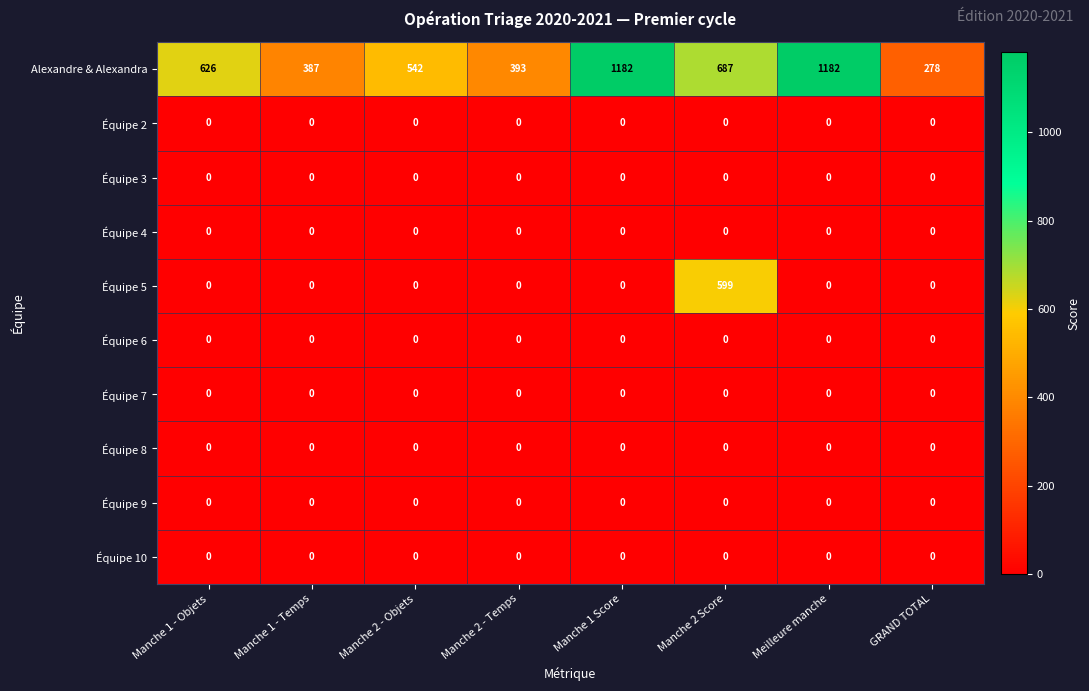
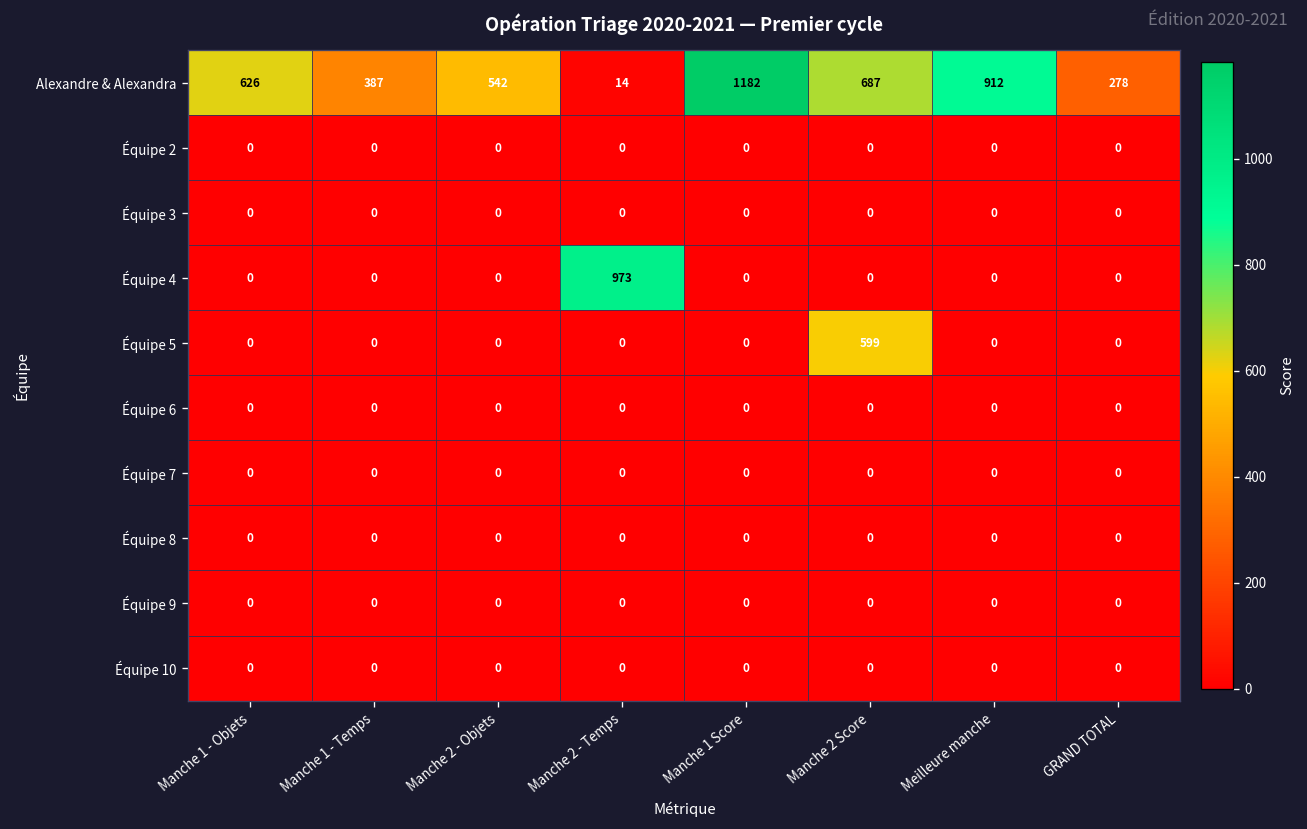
  {
    "Alexandre & Alexandra": {
      "Manche 1 - Objets": 626,
      "Manche 1 - Temps": 387,
      "Manche 2 - Objets": 542,
-     "Manche 2 - Temps": 393,
+     "Manche 2 - Temps": 14,
      "Manche 1 Score": 1182,
      "Manche 2 Score": 687,
-     "Meilleure manche": 1182,
+     "Meilleure manche": 912,
      "GRAND TOTAL": 278
    },
    "Équipe 2": {
      "Manche 1 - Objets": 0,
      "Manche 1 - Temps": 0,
      "Manche 2 - Objets": 0,
      "Manche 2 - Temps": 0,
      "Manche 1 Score": 0,
      "Manche 2 Score": 0,
      "Meilleure manche": 0,
      "GRAND TOTAL": 0
    },
    "Équipe 3": {
      "Manche 1 - Objets": 0,
      "Manche 1 - Temps": 0,
      "Manche 2 - Objets": 0,
      "Manche 2 - Temps": 0,
      "Manche 1 Score": 0,
      "Manche 2 Score": 0,
      "Meilleure manche": 0,
      "GRAND TOTAL": 0
    },
    "Équipe 4": {
      "Manche 1 - Objets": 0,
      "Manche 1 - Temps": 0,
      "Manche 2 - Objets": 0,
-     "Manche 2 - Temps": 0,
+     "Manche 2 - Temps": 973,
      "Manche 1 Score": 0,
      "Manche 2 Score": 0,
      "Meilleure manche": 0,
      "GRAND TOTAL": 0
    },
    "Équipe 5": {
      "Manche 1 - Objets": 0,
      "Manche 1 - Temps": 0,
      "Manche 2 - Objets": 0,
      "Manche 2 - Temps": 0,
      "Manche 1 Score": 0,
      "Manche 2 Score": 599,
      "Meilleure manche": 0,
      "GRAND TOTAL": 0
    },
    "Équipe 6": {
      "Manche 1 - Objets": 0,
      "Manche 1 - Temps": 0,
      "Manche 2 - Objets": 0,
      "Manche 2 - Temps": 0,
      "Manche 1 Score": 0,
      "Manche 2 Score": 0,
      "Meilleure manche": 0,
      "GRAND TOTAL": 0
    },
    "Équipe 7": {
      "Manche 1 - Objets": 0,
      "Manche 1 - Temps": 0,
      "Manche 2 - Objets": 0,
      "Manche 2 - Temps": 0,
      "Manche 1 Score": 0,
      "Manche 2 Score": 0,
      "Meilleure manche": 0,
      "GRAND TOTAL": 0
    },
    "Équipe 8": {
      "Manche 1 - Objets": 0,
      "Manche 1 - Temps": 0,
      "Manche 2 - Objets": 0,
      "Manche 2 - Temps": 0,
      "Manche 1 Score": 0,
      "Manche 2 Score": 0,
      "Meilleure manche": 0,
      "GRAND TOTAL": 0
    },
    "Équipe 9": {
      "Manche 1 - Objets": 0,
      "Manche 1 - Temps": 0,
      "Manche 2 - Objets": 0,
      "Manche 2 - Temps": 0,
      "Manche 1 Score": 0,
      "Manche 2 Score": 0,
      "Meilleure manche": 0,
      "GRAND TOTAL": 0
    },
    "Équipe 10": {
      "Manche 1 - Objets": 0,
      "Manche 1 - Temps": 0,
      "Manche 2 - Objets": 0,
      "Manche 2 - Temps": 0,
      "Manche 1 Score": 0,
      "Manche 2 Score": 0,
      "Meilleure manche": 0,
      "GRAND TOTAL": 0
    }
  }
